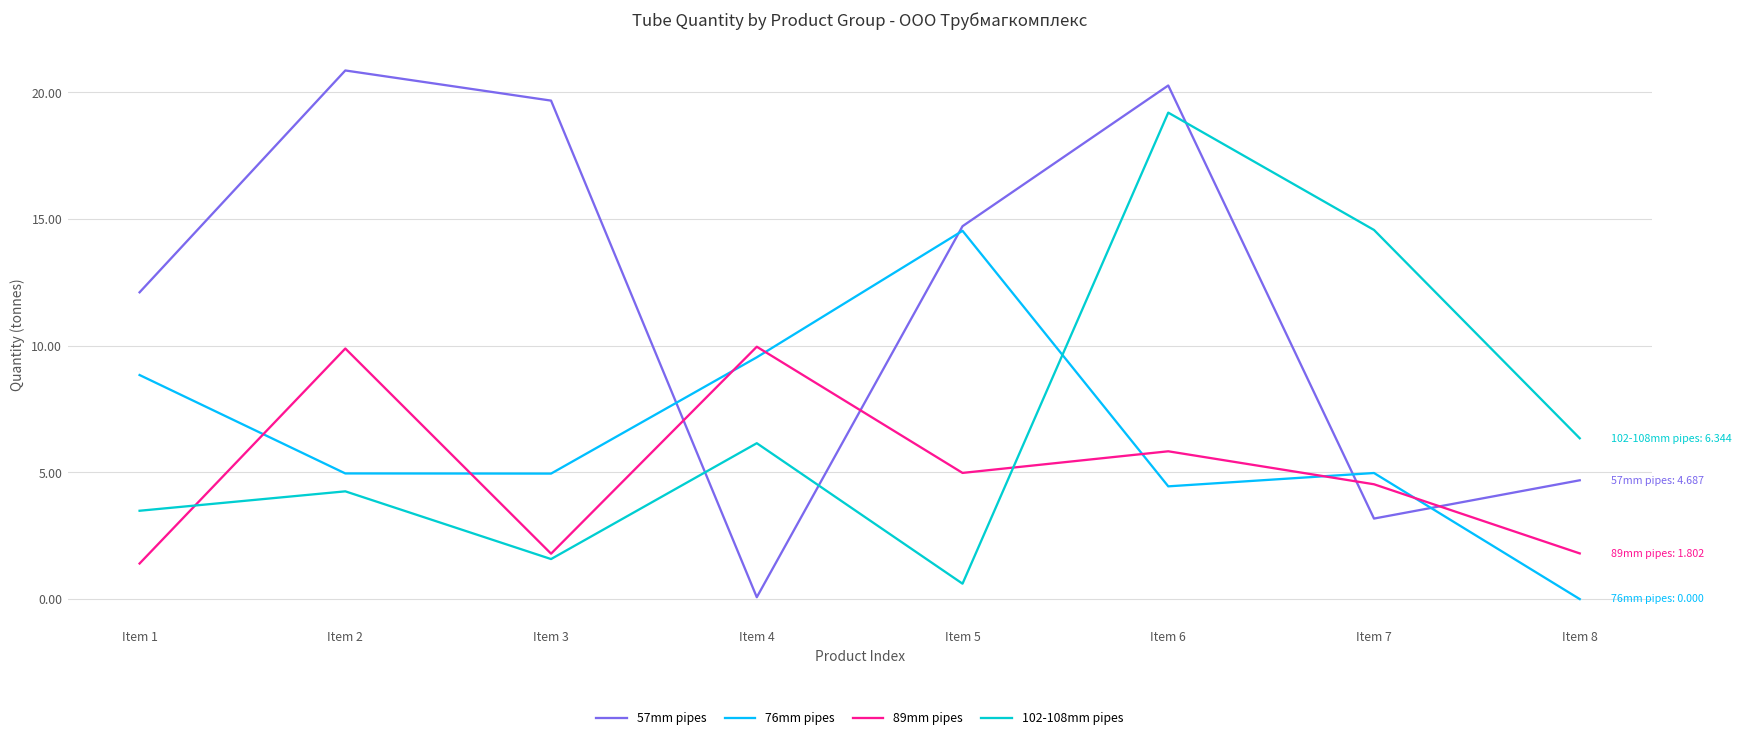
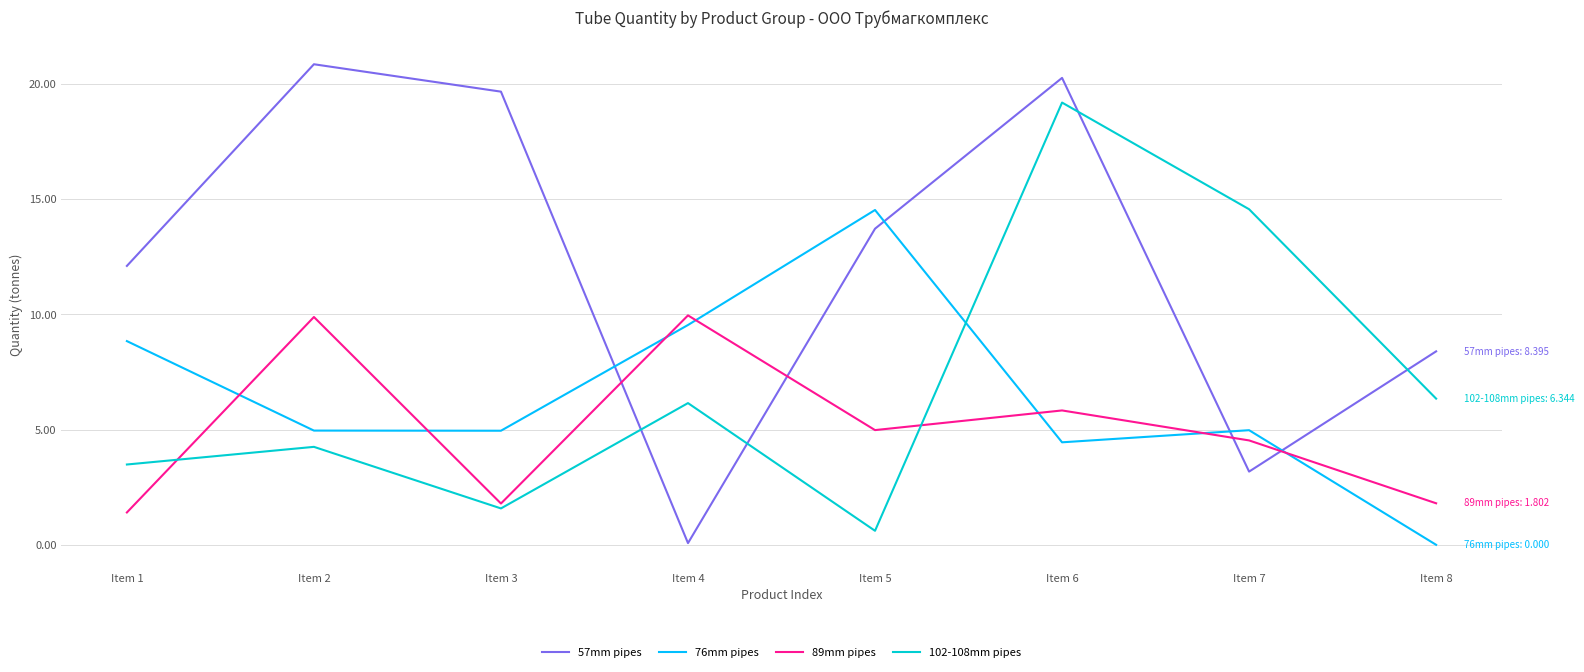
  {
    "57mm pipes": {
-     "Item 5": 14.7,
-     "Item 8": 4.687
+     "Item 5": 13.7,
+     "Item 8": 8.395
    },
    "89mm pipes": {
      "Item 1": 1.4,
      "Item 2": 9.9,
      "Item 3": 1.8,
      "Item 4": 10.0,
      "Item 5": 5.0,
      "Item 6": 5.8,
      "Item 7": 4.5,
      "Item 8": 1.8
    }
  }
